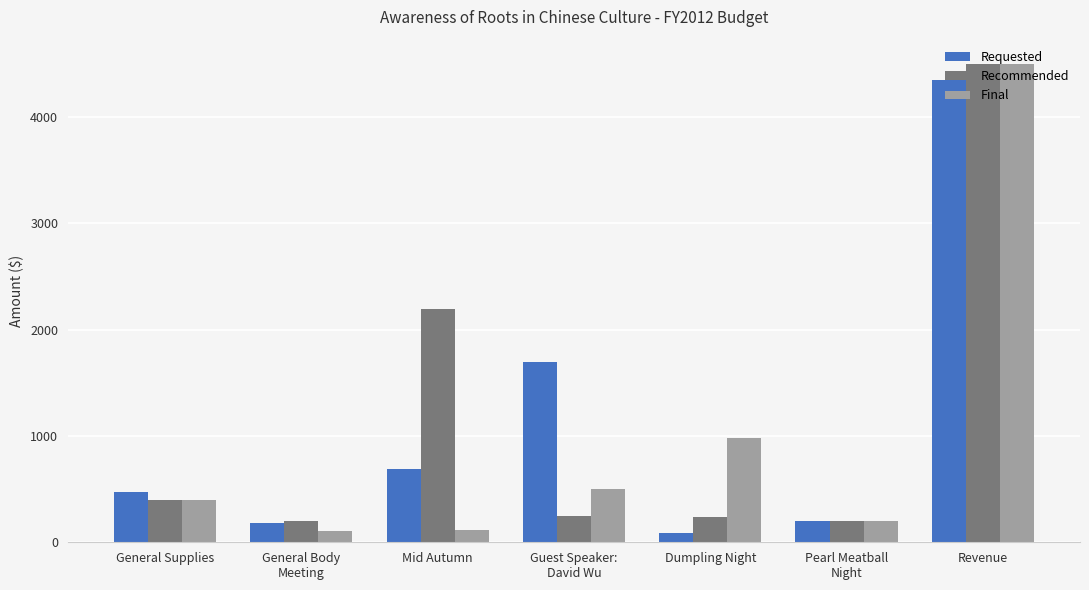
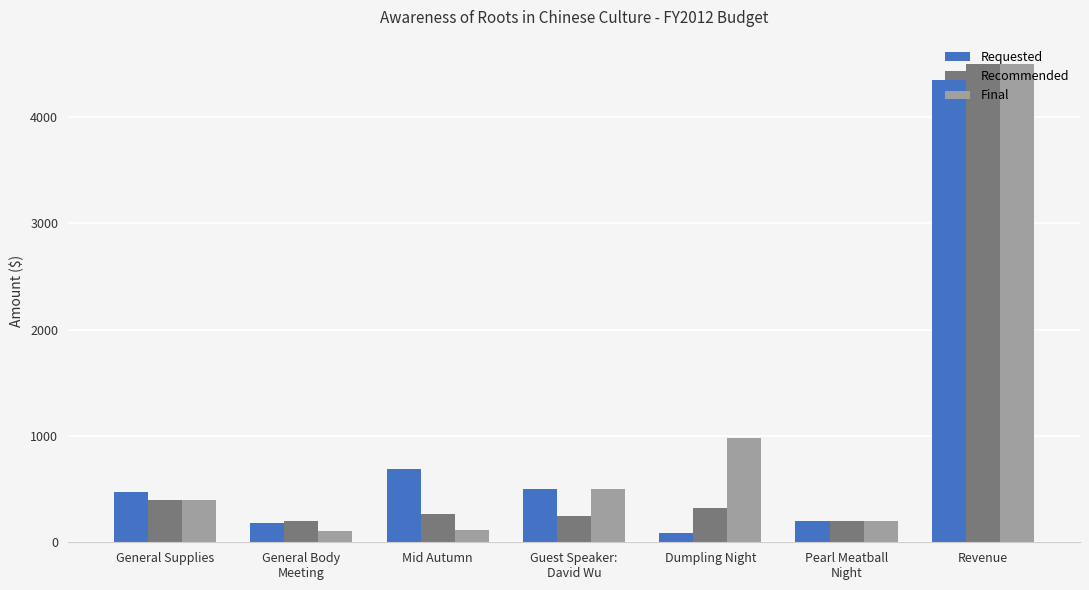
  {
    "Requested": {
      "General Supplies": 480,
      "General Body Meeting": 180,
      "Mid Autumn": 690,
-     "Guest Speaker: David Wu": 1690,
+     "Guest Speaker: David Wu": 500,
      "Dumpling Night": 90,
      "Pearl Meatball Night": 200,
      "Revenue": 4350
    },
    "Recommended": {
      "General Supplies": 400,
      "General Body Meeting": 200,
-     "Mid Autumn": 2200,
+     "Mid Autumn": 270,
      "Guest Speaker: David Wu": 250,
-     "Dumpling Night": 240,
+     "Dumpling Night": 320,
      "Pearl Meatball Night": 200,
      "Revenue": 4500
    },
    "Final": {
      "General Supplies": 400,
      "General Body Meeting": 110,
      "Mid Autumn": 110,
      "Guest Speaker: David Wu": 500,
      "Dumpling Night": 980,
      "Pearl Meatball Night": 200,
      "Revenue": 4500
    }
  }
